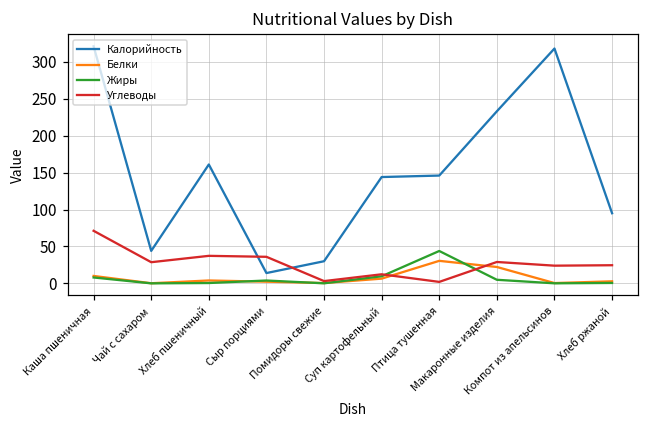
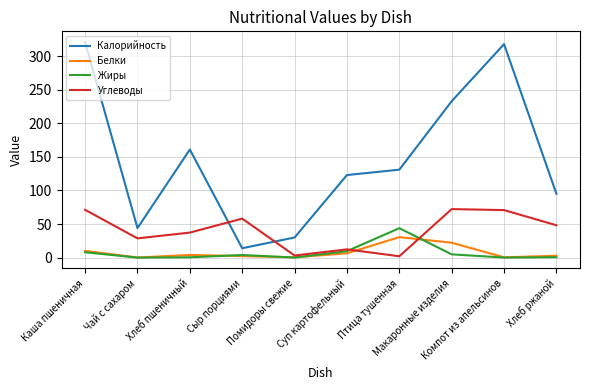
  {
    "Калорийность": {
      "Чай с сахаром": 40,
      "Хлеб пшеничный": 160,
      "Сыр порциями": 10,
      "Помидоры свежие": 30,
-     "Суп картофельный": 140,
-     "Птица тушенная": 150,
+     "Суп картофельный": 120,
+     "Птица тушенная": 130,
      "Макаронные изделия": 230,
      "Компот из апельсинов": 320,
      "Хлеб ржаной": 100
    },
    "Белки": {
      "Птица тушенная": 30,
      "Макаронные изделия": 20
    },
    "Жиры": {
      "Птица тушенная": 40,
      "Макаронные изделия": 0
    },
    "Углеводы": {
      "Каша пшеничная": 70,
      "Чай с сахаром": 30,
      "Хлеб пшеничный": 40,
-     "Сыр порциями": 40,
+     "Сыр порциями": 60,
      "Птица тушенная": 0,
-     "Макаронные изделия": 30,
-     "Компот из апельсинов": 20,
-     "Хлеб ржаной": 20
+     "Макаронные изделия": 70,
+     "Компот из апельсинов": 70,
+     "Хлеб ржаной": 50
    }
  }
